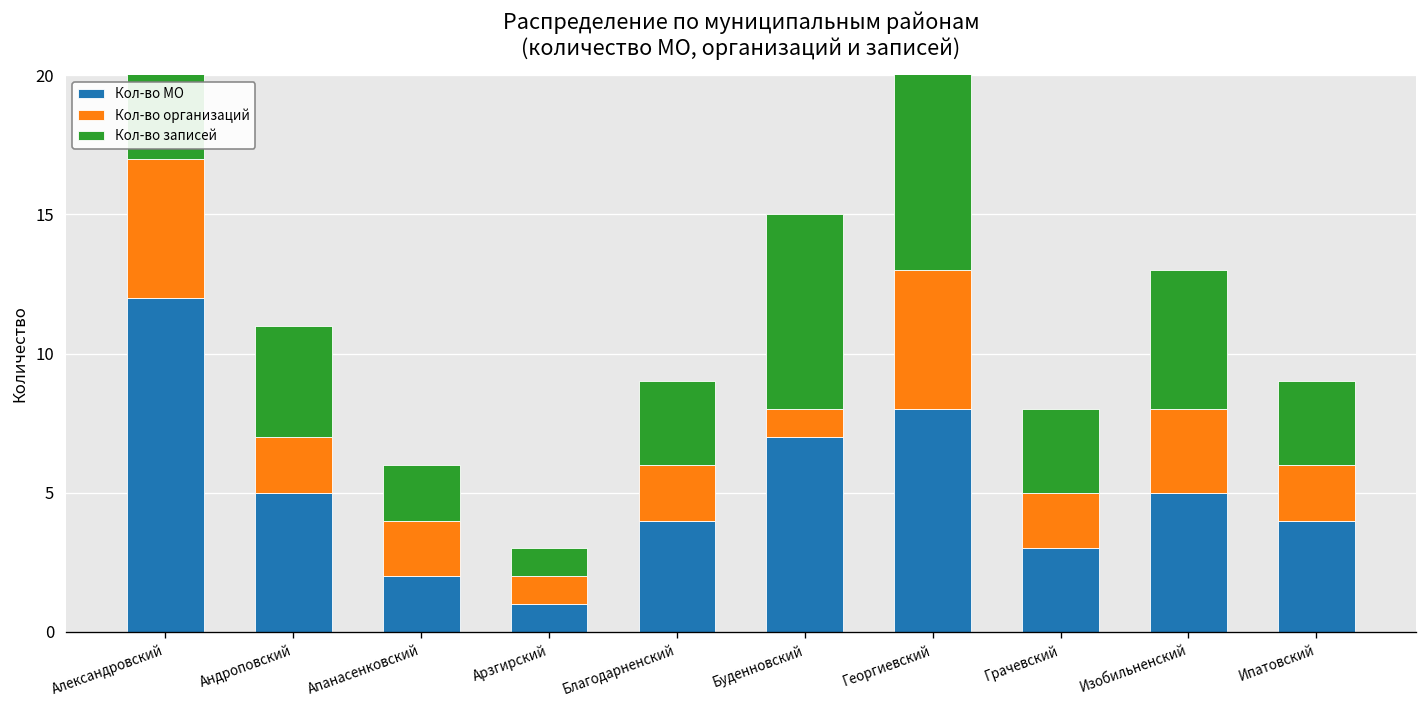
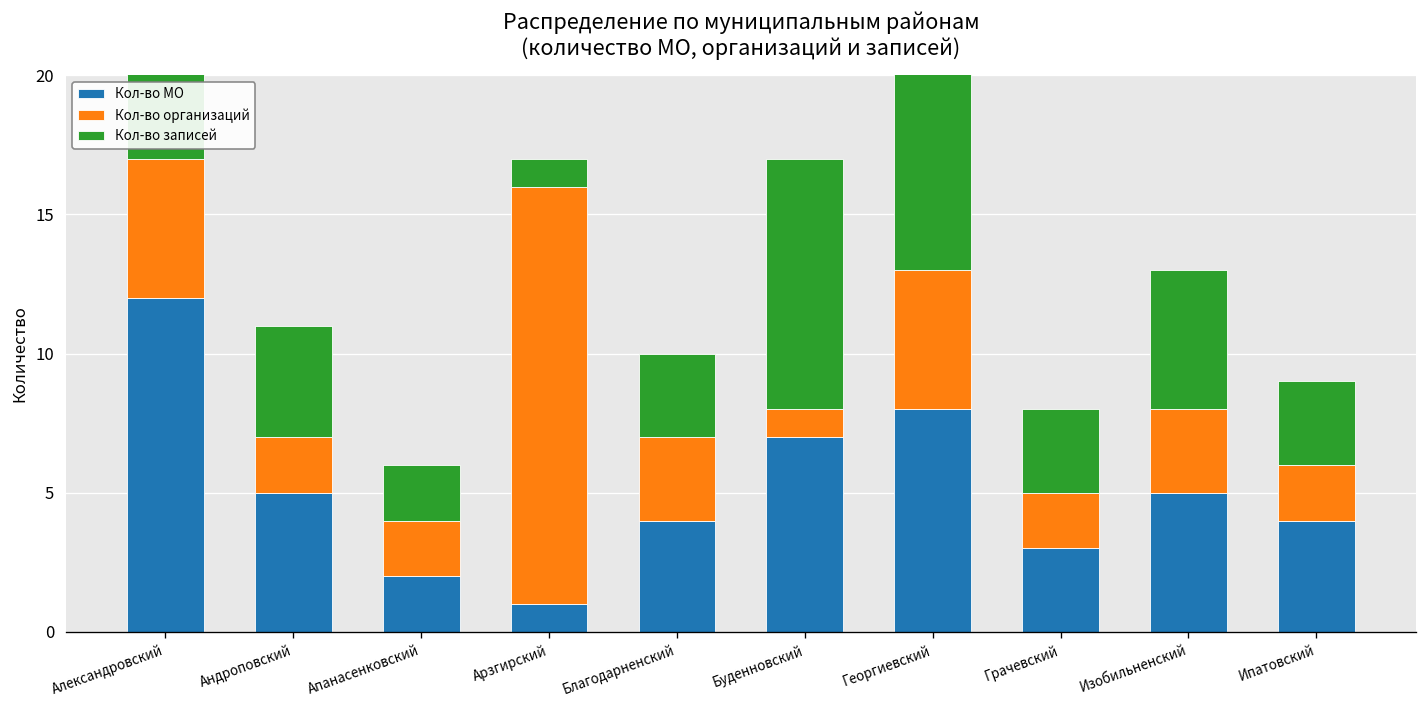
  {
    "Кол-во МО": {
      "Александровский": 12,
      "Андроповский": 5,
      "Апанасенковский": 2,
      "Арзгирский": 1,
      "Благодарненский": 4,
      "Буденновский": 7,
      "Георгиевский": 8,
      "Грачевский": 3,
      "Изобильненский": 5,
      "Ипатовский": 4
    },
    "Кол-во организаций": {
      "Александровский": 5,
      "Андроповский": 2,
      "Апанасенковский": 2,
-     "Арзгирский": 1,
-     "Благодарненский": 2,
+     "Арзгирский": 15,
+     "Благодарненский": 3,
      "Буденновский": 1,
      "Георгиевский": 5,
      "Грачевский": 2,
      "Изобильненский": 3,
      "Ипатовский": 2
    },
    "Кол-во записей": {
      "Андроповский": 4,
      "Апанасенковский": 2,
      "Арзгирский": 1,
      "Благодарненский": 3,
-     "Буденновский": 7,
+     "Буденновский": 9,
      "Грачевский": 3,
      "Изобильненский": 5,
      "Ипатовский": 3
    }
  }
